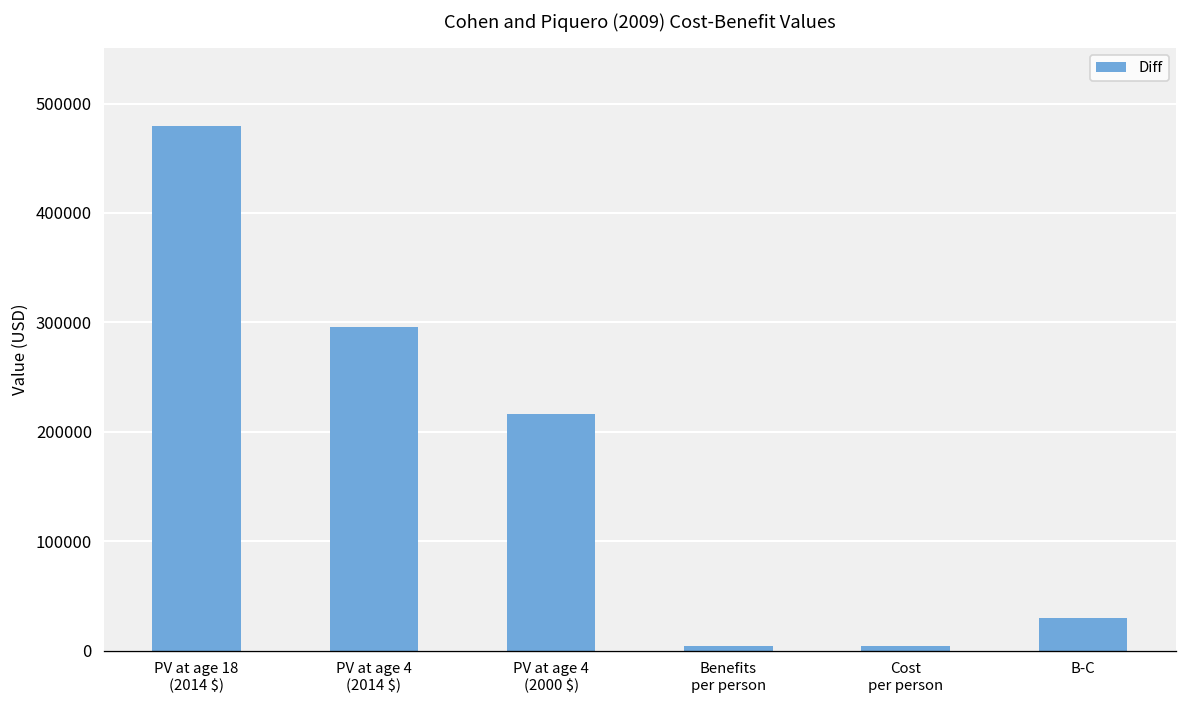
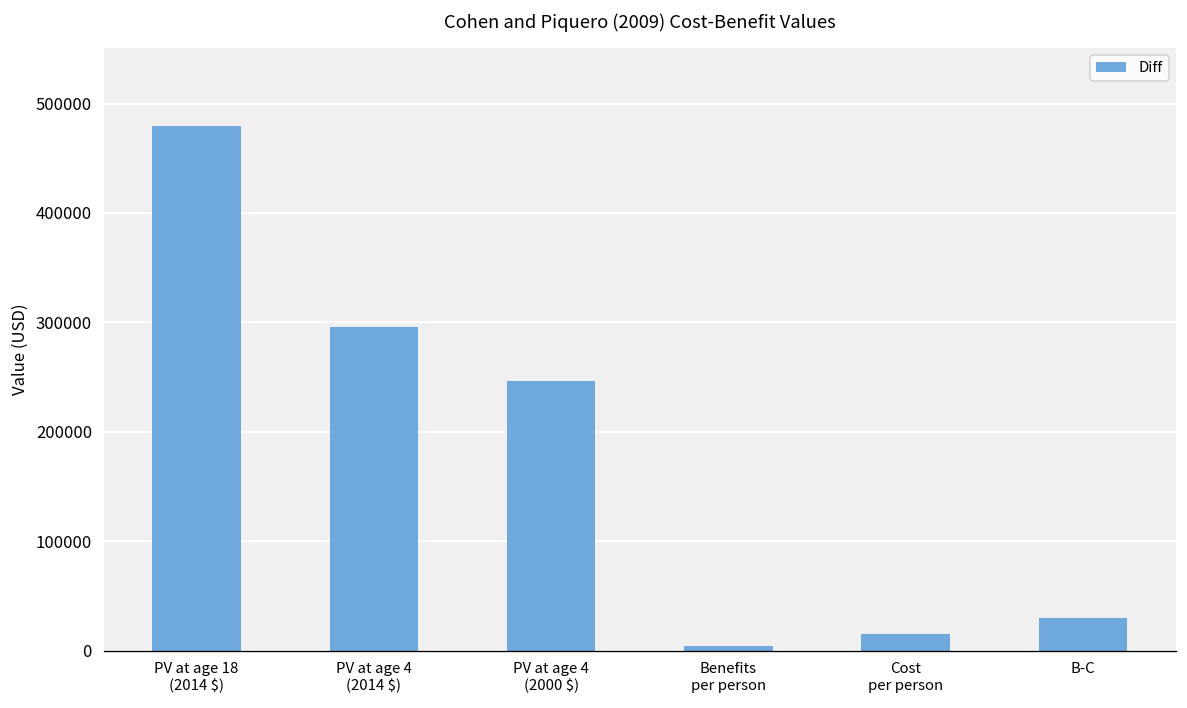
  {
    "PV at age 18 (2014 $)": 480000,
    "PV at age 4 (2014 $)": 300000,
-   "PV at age 4 (2000 $)": 220000,
+   "PV at age 4 (2000 $)": 250000,
    "Benefits per person": 0,
-   "Cost per person": 0,
+   "Cost per person": 20000,
    "B-C": 30000
  }
